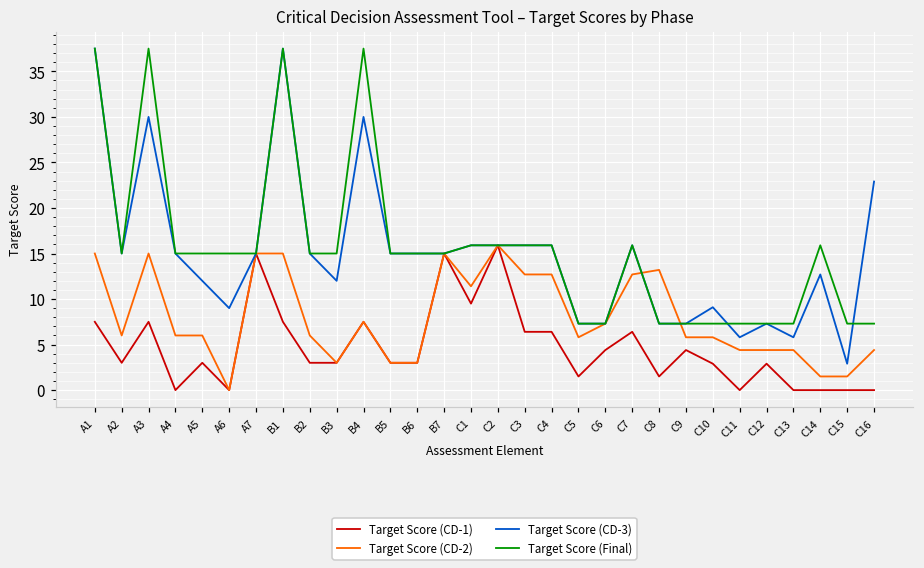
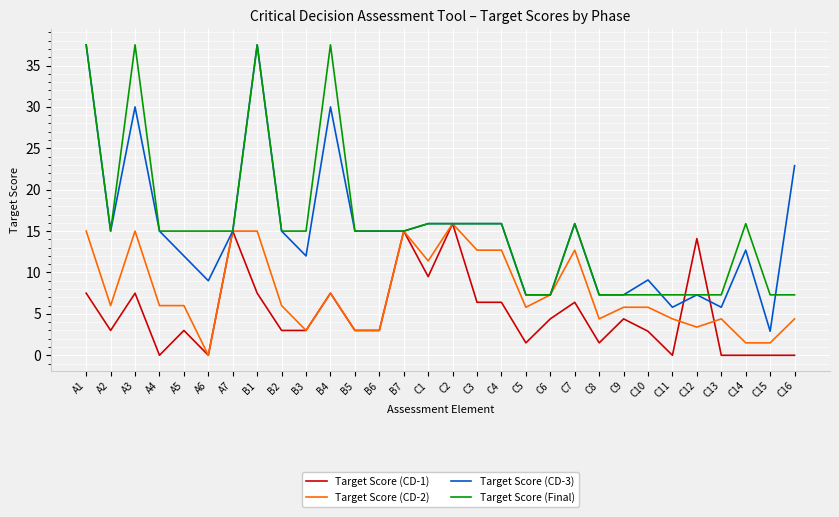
  {
    "Target Score (CD-1)": {
      "A1": 8,
      "A2": 3,
      "A3": 8,
      "A4": 0,
      "A5": 3,
      "B1": 8,
      "B2": 3,
      "C1": 10,
      "C3": 6,
      "C4": 6,
      "C5": 2,
      "C6": 4,
      "C7": 6,
      "C8": 2,
      "C9": 4,
      "C10": 3,
      "C11": 0,
-     "C12": 3,
+     "C12": 14,
      "C13": 0,
      "C14": 0,
      "C15": 0,
      "C16": 0
    },
    "Target Score (CD-2)": {
      "A1": 15,
      "A2": 6,
      "A3": 15,
      "A4": 6,
      "A5": 6,
      "B1": 15,
      "B2": 6,
      "C1": 11,
      "C3": 13,
      "C4": 13,
      "C5": 6,
      "C7": 13,
-     "C8": 13,
+     "C8": 4,
      "C9": 6,
      "C10": 6,
      "C11": 4,
-     "C12": 4,
+     "C12": 3,
      "C13": 4,
      "C14": 2,
      "C15": 2,
      "C16": 4
    },
    "Target Score (CD-3)": {
      "A3": 30,
      "A5": 12,
      "A6": 9,
      "B3": 12,
      "B4": 30,
      "C10": 9,
      "C11": 6,
      "C13": 6,
      "C14": 13,
      "C15": 3,
      "C16": 23
    },
    "Target Score (Final)": {
      "A3": 38,
      "A5": 15,
      "A6": 15,
      "B3": 15,
      "B4": 38,
      "C10": 7,
      "C11": 7,
      "C13": 7,
      "C14": 16,
      "C15": 7,
      "C16": 7
    }
  }
